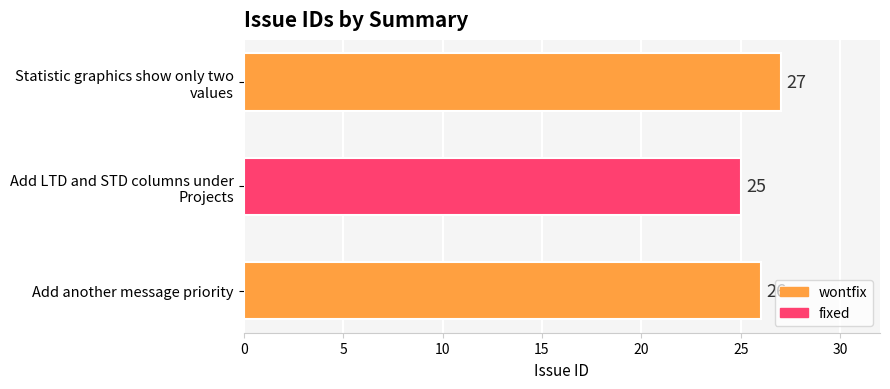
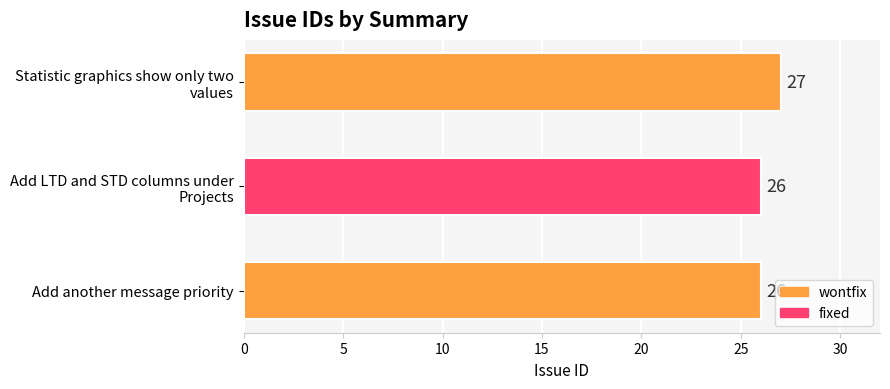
  {
    "Statistic graphics show only two values": 27,
-   "Add LTD and STD columns under Projects": 25
+   "Add LTD and STD columns under Projects": 26
  }
